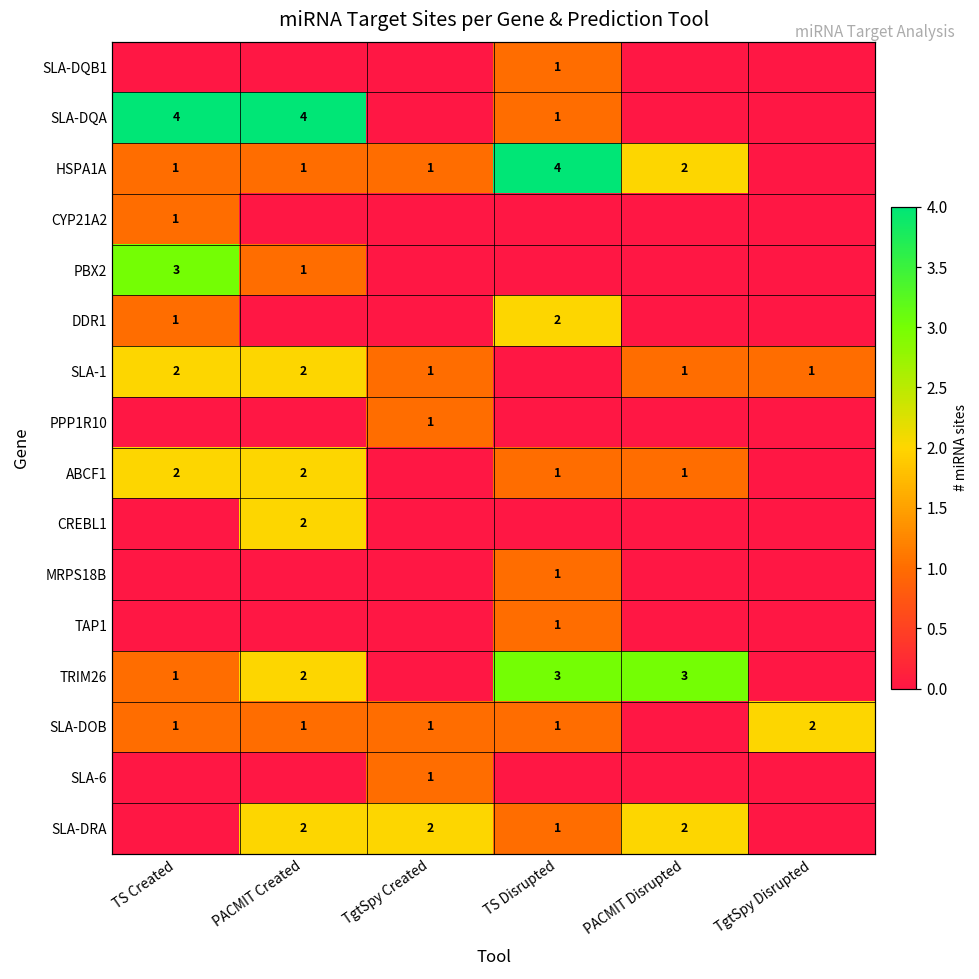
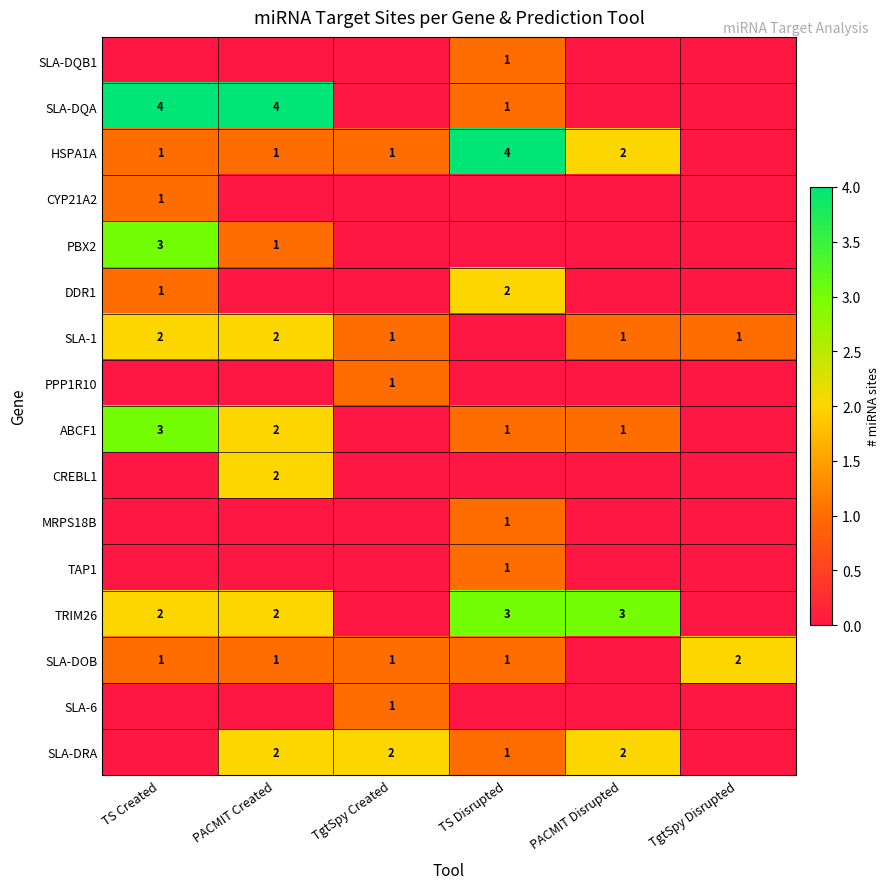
  {
    "SLA-DQB1": {
      "TS Disrupted": 1
    },
    "SLA-DQA": {
      "TS Created": 4,
      "PACMIT Created": 4,
      "TS Disrupted": 1
    },
    "HSPA1A": {
      "TS Created": 1,
      "PACMIT Created": 1,
      "TgtSpy Created": 1,
      "TS Disrupted": 4,
      "PACMIT Disrupted": 2
    },
    "CYP21A2": {
      "TS Created": 1
    },
    "PBX2": {
      "TS Created": 3,
      "PACMIT Created": 1
    },
    "DDR1": {
      "TS Created": 1,
      "TS Disrupted": 2
    },
    "SLA-1": {
      "TS Created": 2,
      "PACMIT Created": 2,
      "TgtSpy Created": 1,
      "PACMIT Disrupted": 1,
      "TgtSpy Disrupted": 1
    },
    "PPP1R10": {
      "TgtSpy Created": 1
    },
    "ABCF1": {
-     "TS Created": 2,
+     "TS Created": 3,
      "PACMIT Created": 2,
      "TS Disrupted": 1,
      "PACMIT Disrupted": 1
    },
    "CREBL1": {
      "PACMIT Created": 2
    },
    "MRPS18B": {
      "TS Disrupted": 1
    },
    "TAP1": {
      "TS Disrupted": 1
    },
    "TRIM26": {
-     "TS Created": 1,
+     "TS Created": 2,
      "PACMIT Created": 2,
      "TS Disrupted": 3,
      "PACMIT Disrupted": 3
    },
    "SLA-DOB": {
      "TS Created": 1,
      "PACMIT Created": 1,
      "TgtSpy Created": 1,
      "TS Disrupted": 1,
      "TgtSpy Disrupted": 2
    },
    "SLA-6": {
      "TgtSpy Created": 1
    },
    "SLA-DRA": {
      "PACMIT Created": 2,
      "TgtSpy Created": 2,
      "TS Disrupted": 1,
      "PACMIT Disrupted": 2
    }
  }
